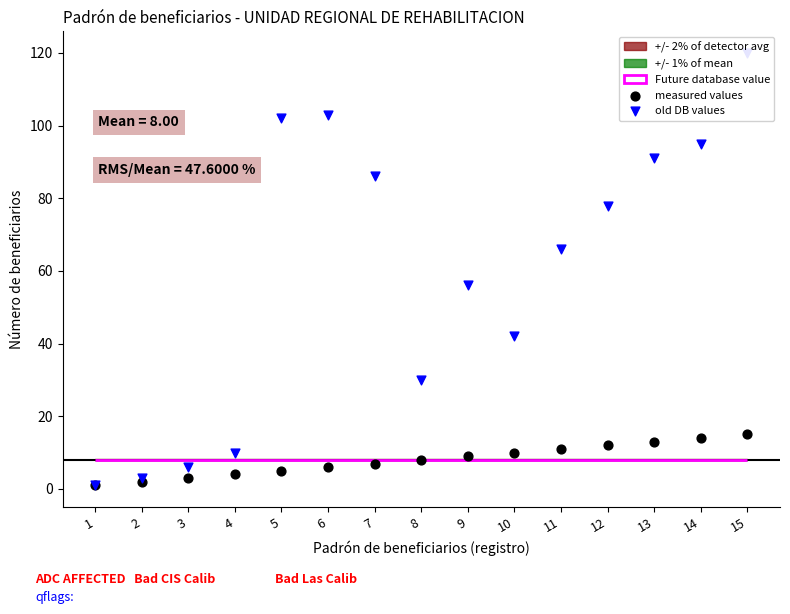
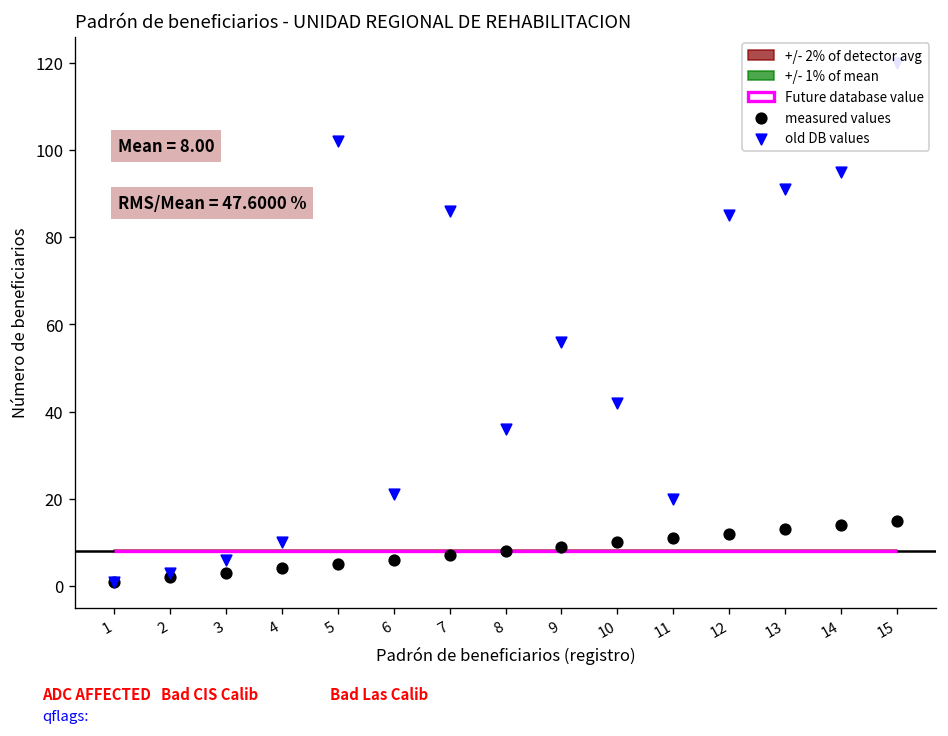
  {
    "old DB values": {
-     "6": 103,
-     "8": 30,
-     "11": 66,
-     "12": 78
+     "6": 21,
+     "8": 36,
+     "11": 20,
+     "12": 85
    }
  }
